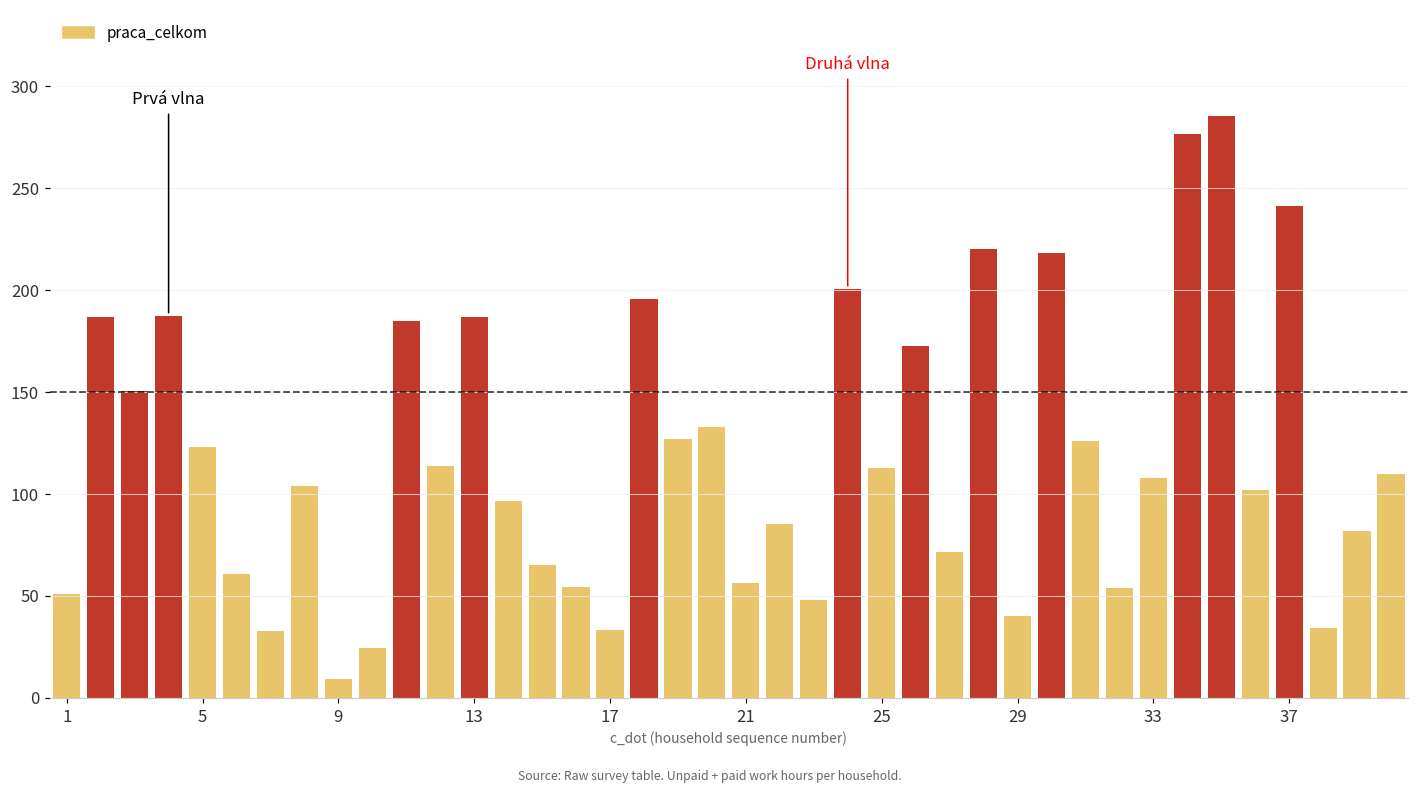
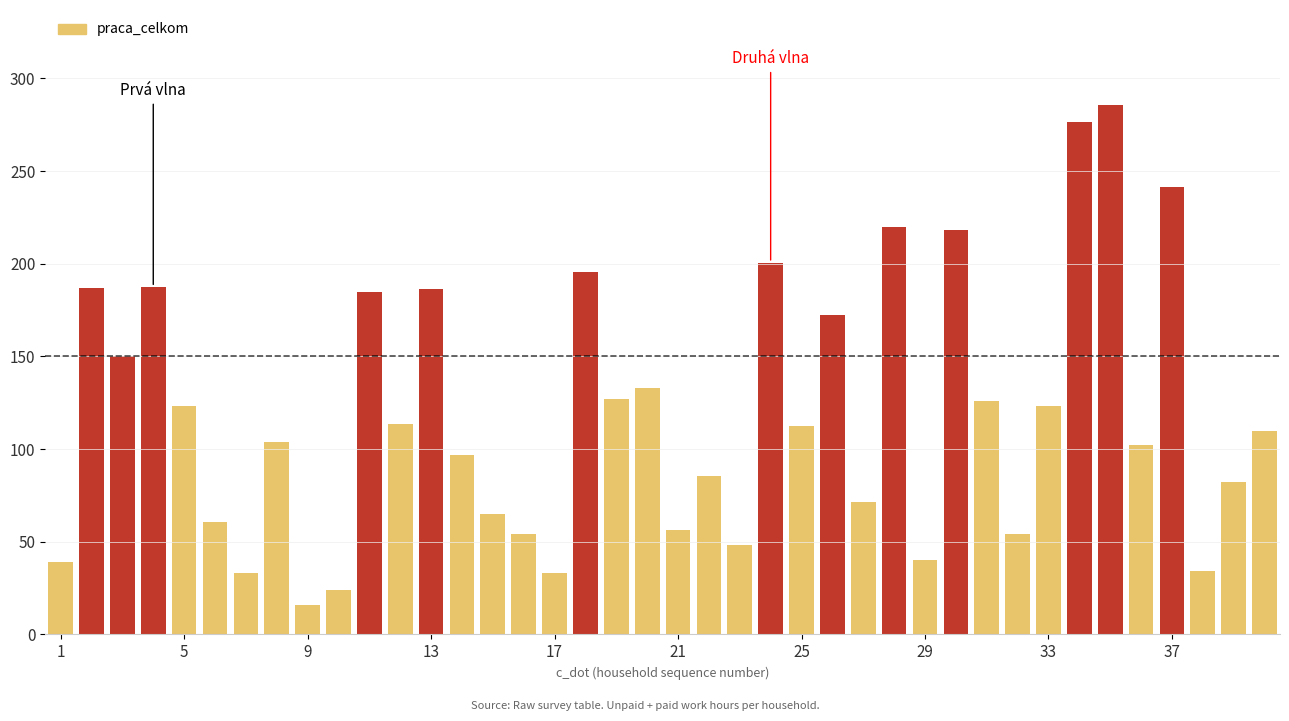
  {
-   "1": 51,
+   "1": 39,
    "5": 123,
-   "9": 9,
+   "9": 16,
    "13": 187,
    "17": 33,
    "21": 57,
    "25": 113,
    "29": 40,
-   "33": 108,
+   "33": 123,
    "37": 241
  }
